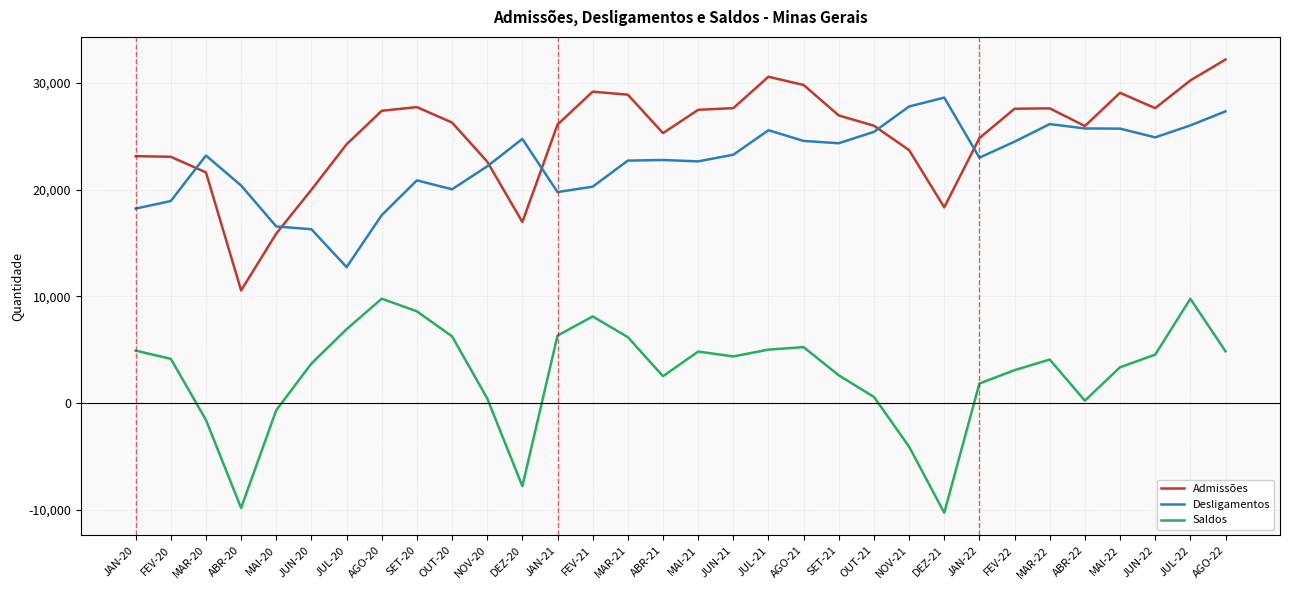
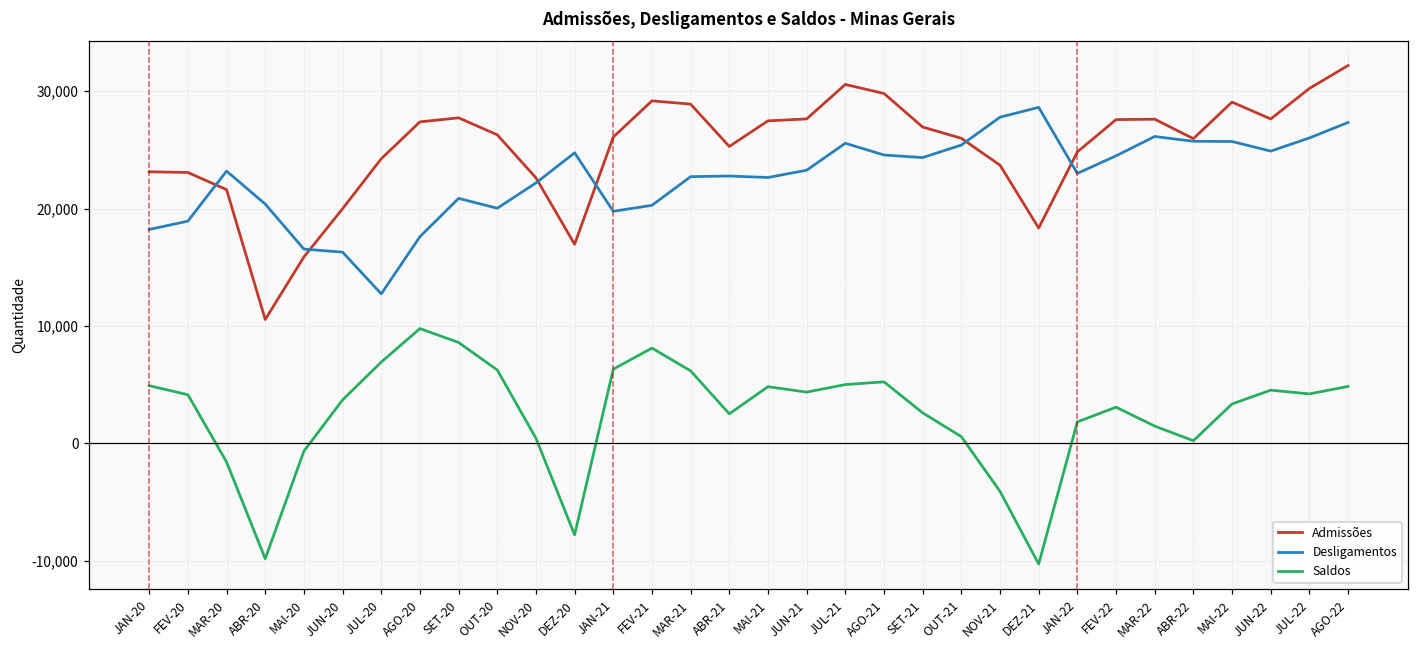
  {
    "Admissões": {
      "JAN-20": "23,100",
      "FEV-20": "23,100",
      "MAR-20": "21,600",
      "ABR-20": "10,600",
      "MAI-20": "15,900",
      "JUN-20": "20,000",
      "JUL-20": "24,200",
      "AGO-20": "27,400",
      "SET-20": "27,700",
      "OUT-20": "26,300",
      "NOV-20": "22,600",
      "DEZ-20": "17,000",
      "JAN-21": "26,100",
      "FEV-21": "29,200",
      "MAR-21": "28,900",
      "ABR-21": "25,300",
      "MAI-21": "27,500",
      "JUN-21": "27,600",
      "JUL-21": "30,600",
      "AGO-21": "29,800",
      "SET-21": "26,900",
      "OUT-21": "26,000",
      "NOV-21": "23,700",
      "DEZ-21": "18,300",
      "JAN-22": "24,800",
      "FEV-22": "27,600",
      "MAR-22": "27,600",
      "MAI-22": "29,100",
      "JUN-22": "27,600",
      "JUL-22": "30,200",
      "AGO-22": "32,200"
    },
    "Desligamentos": {
      "JAN-20": "18,200",
      "FEV-20": "18,900",
      "MAR-20": "23,200",
      "ABR-20": "20,400",
      "MAI-20": "16,500",
      "JUN-20": "16,300",
      "JUL-20": "12,700",
      "AGO-20": "17,600",
      "SET-20": "20,900",
      "OUT-20": "20,000",
      "NOV-20": "22,200",
      "DEZ-20": "24,700",
      "JAN-21": "19,800",
      "FEV-21": "20,300",
      "MAR-21": "22,700",
      "ABR-21": "22,800",
      "MAI-21": "22,600",
      "JUN-21": "23,300",
      "JUL-21": "25,600",
      "AGO-21": "24,600",
      "SET-21": "24,300",
      "OUT-21": "25,400",
      "NOV-21": "27,800",
      "DEZ-21": "28,600",
      "JAN-22": "23,000",
      "FEV-22": "24,500",
      "MAR-22": "26,100",
      "MAI-22": "25,700",
      "JUN-22": "24,900",
      "JUL-22": "26,000",
      "AGO-22": "27,300"
    },
    "Saldos": {
      "JAN-20": "4,900",
      "FEV-20": "4,100",
      "MAR-20": "-1,600",
      "ABR-20": "-9,800",
      "MAI-20": "-700",
      "JUN-20": "3,700",
      "JUL-20": "6,900",
      "AGO-20": "9,800",
      "SET-20": "8,600",
      "OUT-20": "6,300",
      "NOV-20": "400",
      "DEZ-20": "-7,800",
      "JAN-21": "6,300",
      "FEV-21": "8,100",
      "MAR-21": "6,200",
      "ABR-21": "2,500",
      "MAI-21": "4,800",
      "JUN-21": "4,400",
      "JUL-21": "5,000",
      "AGO-21": "5,200",
      "SET-21": "2,600",
      "OUT-21": "600",
      "NOV-21": "-4,100",
      "DEZ-21": "-10,300",
      "JAN-22": "1,800",
      "FEV-22": "3,100",
-     "MAR-22": "4,100",
+     "MAR-22": "1,500",
      "ABR-22": "200",
      "MAI-22": "3,400",
      "JUN-22": "4,500",
-     "JUL-22": "9,800",
+     "JUL-22": "4,200",
      "AGO-22": "4,900"
    }
  }
